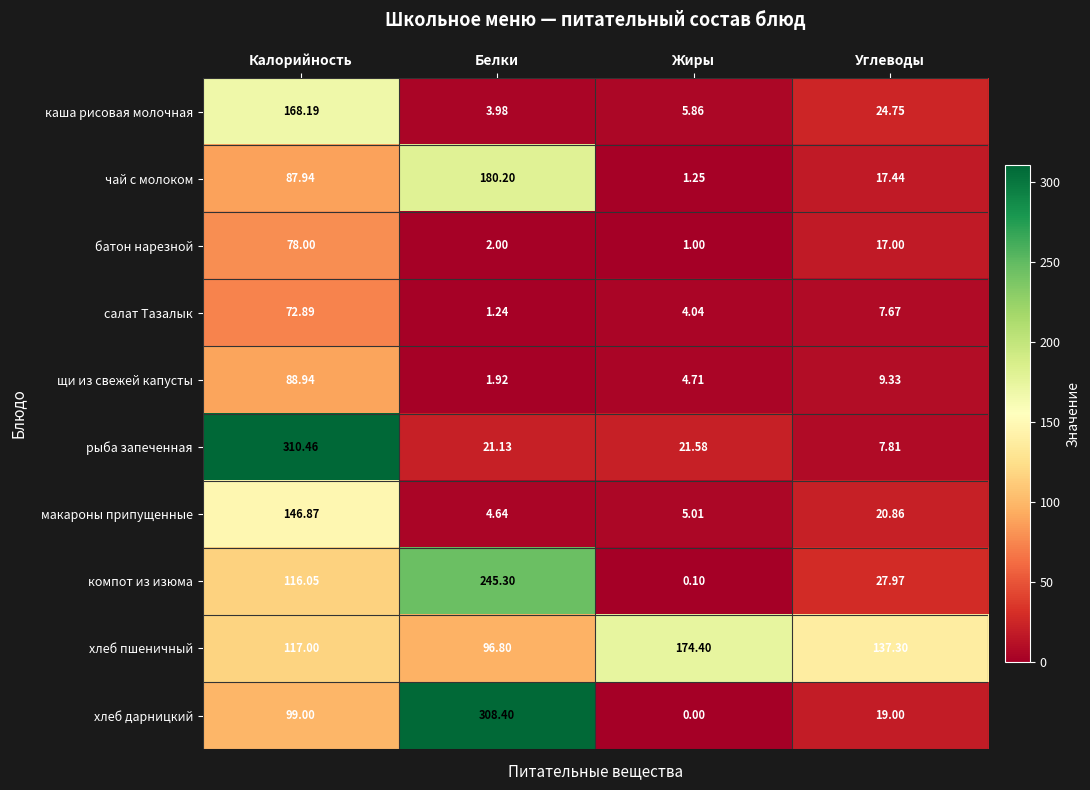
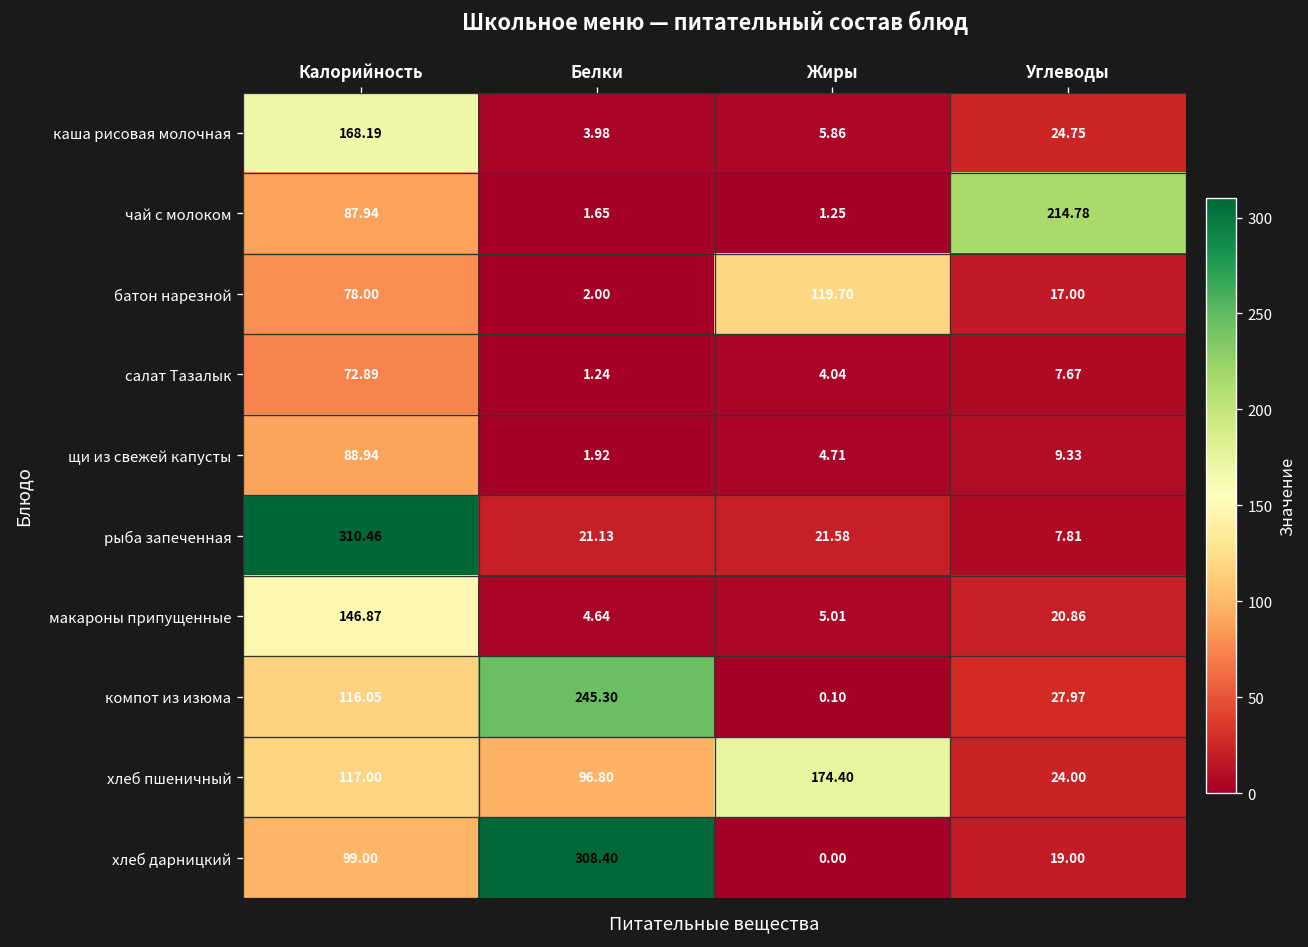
  {
    "каша рисовая молочная": {
      "Калорийность": 168.19,
      "Белки": 3.98,
      "Жиры": 5.86,
      "Углеводы": 24.75
    },
    "чай с молоком": {
      "Калорийность": 87.94,
-     "Белки": 180.20,
+     "Белки": 1.65,
      "Жиры": 1.25,
-     "Углеводы": 17.44
+     "Углеводы": 214.78
    },
    "батон нарезной": {
      "Калорийность": 78.00,
      "Белки": 2.00,
-     "Жиры": 1.00,
+     "Жиры": 119.70,
      "Углеводы": 17.00
    },
    "салат Тазалык": {
      "Калорийность": 72.89,
      "Белки": 1.24,
      "Жиры": 4.04,
      "Углеводы": 7.67
    },
    "щи из свежей капусты": {
      "Калорийность": 88.94,
      "Белки": 1.92,
      "Жиры": 4.71,
      "Углеводы": 9.33
    },
    "рыба запеченная": {
      "Калорийность": 310.46,
      "Белки": 21.13,
      "Жиры": 21.58,
      "Углеводы": 7.81
    },
    "макароны припущенные": {
      "Калорийность": 146.87,
      "Белки": 4.64,
      "Жиры": 5.01,
      "Углеводы": 20.86
    },
    "компот из изюма": {
      "Калорийность": 116.05,
      "Белки": 245.30,
      "Жиры": 0.10,
      "Углеводы": 27.97
    },
    "хлеб пшеничный": {
      "Калорийность": 117.00,
      "Белки": 96.80,
      "Жиры": 174.40,
-     "Углеводы": 137.30
+     "Углеводы": 24.00
    },
    "хлеб дарницкий": {
      "Калорийность": 99.00,
      "Белки": 308.40,
      "Жиры": 0.00,
      "Углеводы": 19.00
    }
  }
